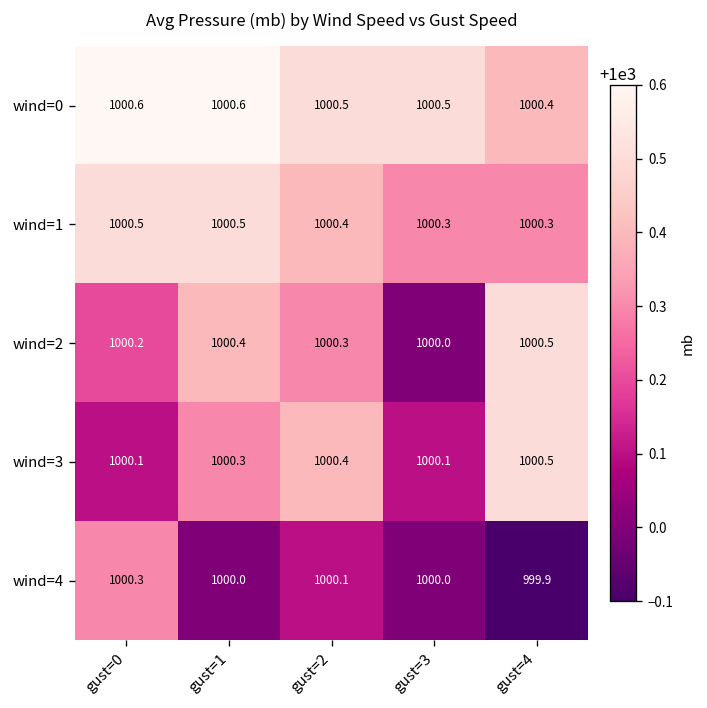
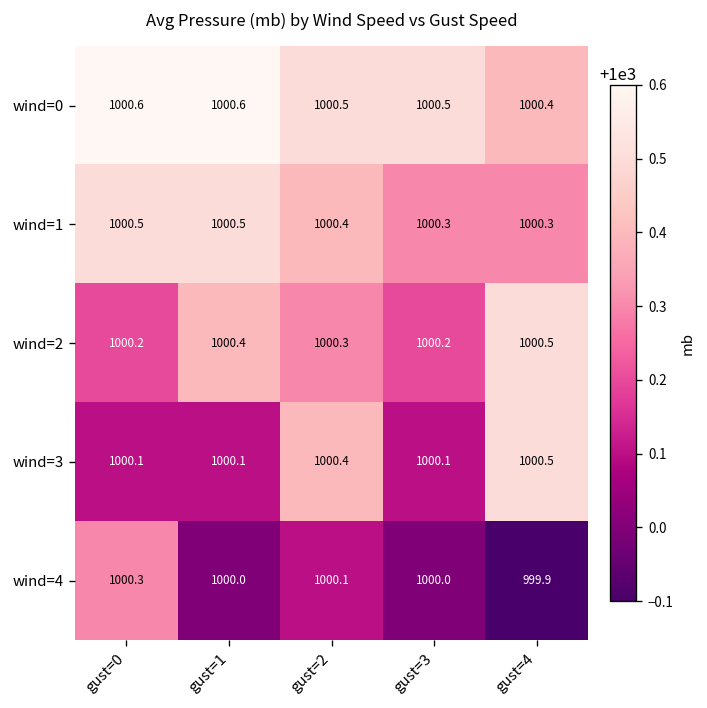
  {
    "wind=0": {
      "gust=0": 1000.6,
      "gust=1": 1000.6,
      "gust=2": 1000.5,
      "gust=3": 1000.5,
      "gust=4": 1000.4
    },
    "wind=1": {
      "gust=0": 1000.5,
      "gust=1": 1000.5,
      "gust=2": 1000.4,
      "gust=3": 1000.3,
      "gust=4": 1000.3
    },
    "wind=2": {
      "gust=0": 1000.2,
      "gust=1": 1000.4,
      "gust=2": 1000.3,
-     "gust=3": 1000.0,
+     "gust=3": 1000.2,
      "gust=4": 1000.5
    },
    "wind=3": {
      "gust=0": 1000.1,
-     "gust=1": 1000.3,
+     "gust=1": 1000.1,
      "gust=2": 1000.4,
      "gust=3": 1000.1,
      "gust=4": 1000.5
    },
    "wind=4": {
      "gust=0": 1000.3,
      "gust=1": 1000.0,
      "gust=2": 1000.1,
      "gust=3": 1000.0,
      "gust=4": 999.9
    }
  }
